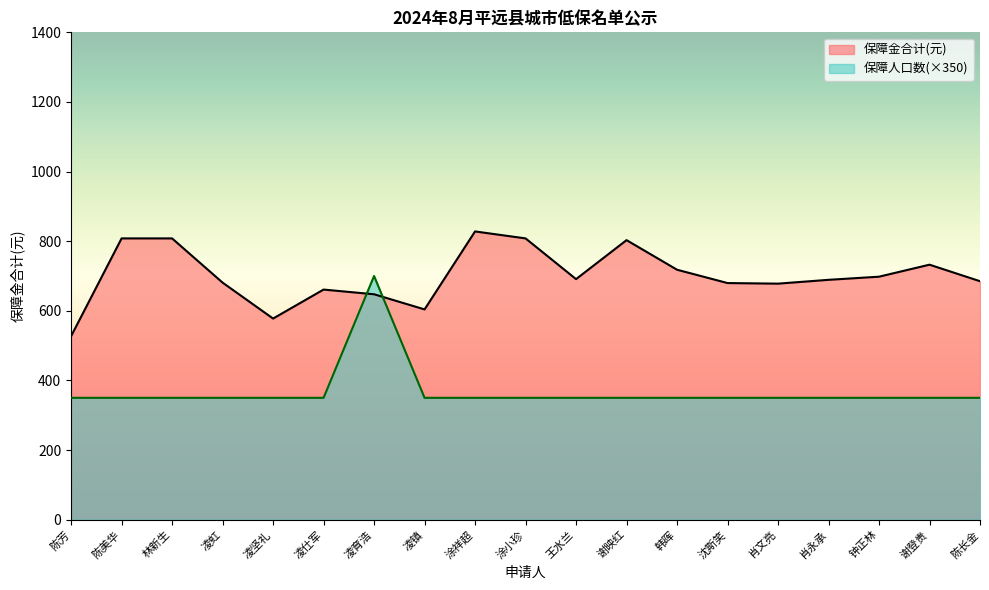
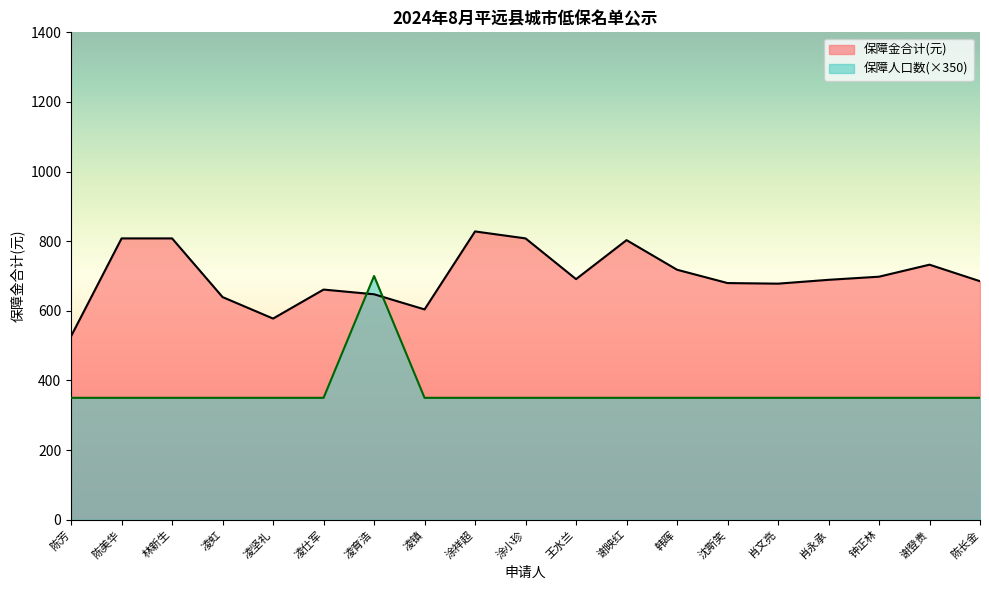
  {
    "保障金合计(元)": {
      "陈芳": 530,
      "陈美华": 810,
      "林新生": 810,
-     "凌虹": 680,
+     "凌虹": 640,
      "凌坚礼": 580,
      "凌仕军": 660,
      "凌育浩": 650,
      "凌镇": 600,
      "涂祥超": 830,
      "涂小珍": 810,
      "王水兰": 690,
      "谢映红": 800,
      "韩晖": 720,
      "沈斯笑": 680,
      "肖文亮": 680,
      "肖永承": 690,
      "钟正林": 700,
      "谢登贵": 730,
      "陈长金": 690
    },
    "保障人口数(×350)": {
      "陈芳": 350,
      "陈美华": 350,
      "林新生": 350,
      "凌虹": 350,
      "凌坚礼": 350,
      "凌仕军": 350,
      "凌育浩": 700,
      "凌镇": 350,
      "涂祥超": 350,
      "涂小珍": 350,
      "王水兰": 350,
      "谢映红": 350,
      "韩晖": 350,
      "沈斯笑": 350,
      "肖文亮": 350,
      "肖永承": 350,
      "钟正林": 350,
      "谢登贵": 350,
      "陈长金": 350
    }
  }
